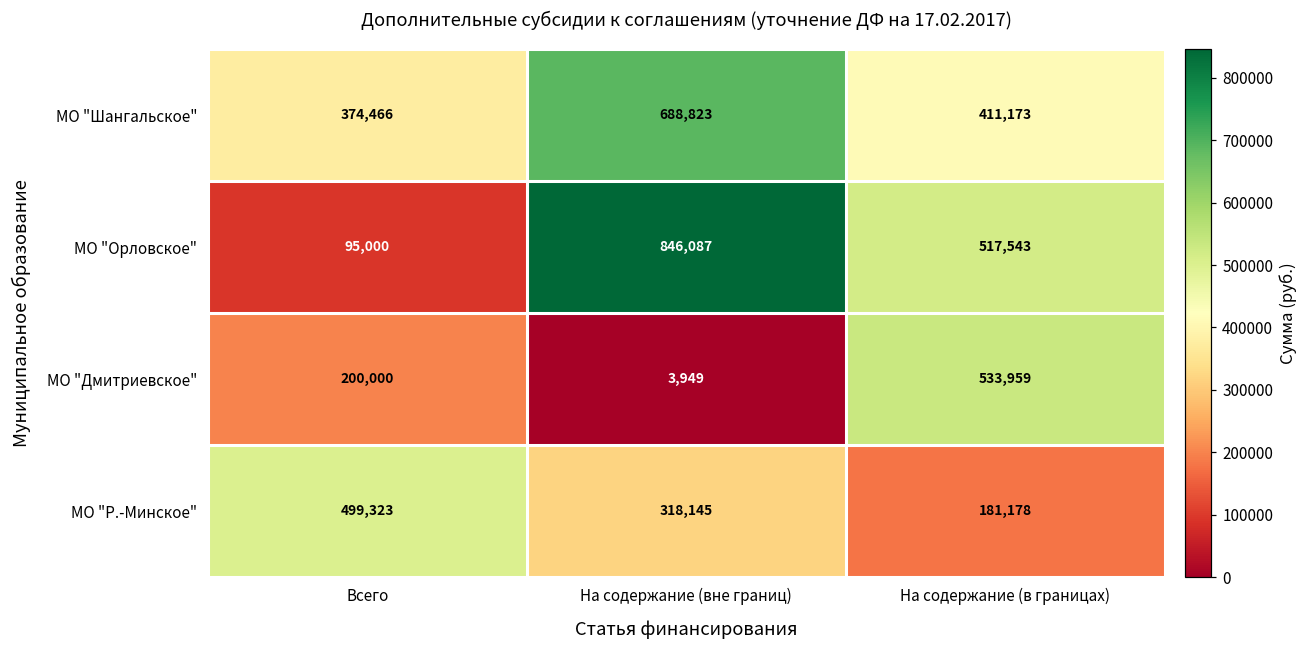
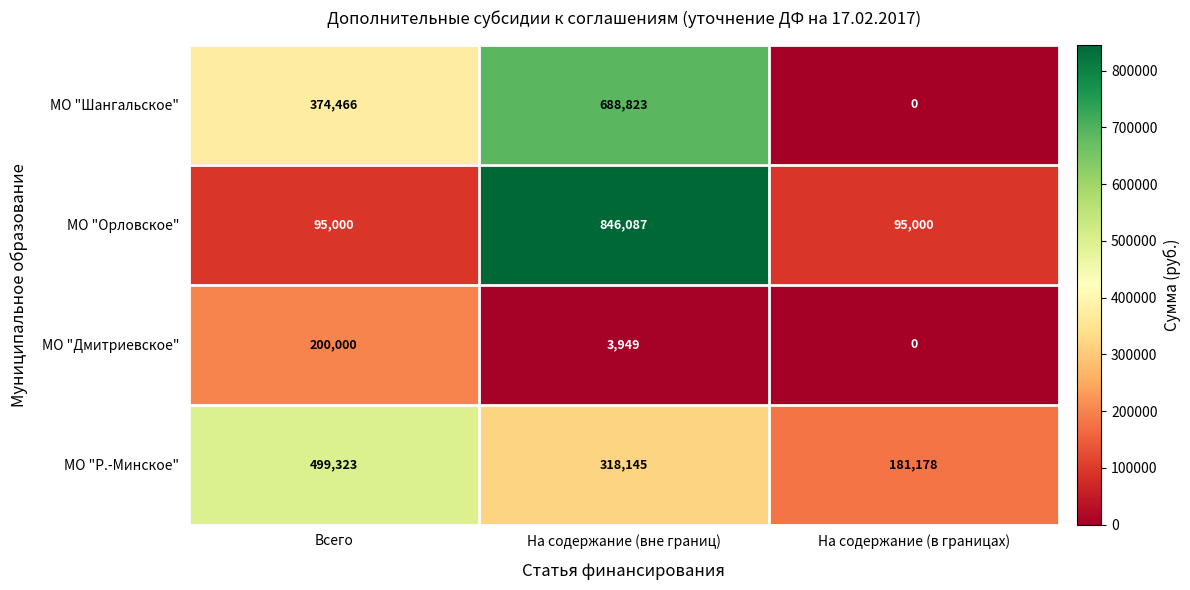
  {
    "МО \"Шангальское\"": {
      "Всего": "374,466",
      "На содержание (вне границ)": "688,823",
-     "На содержание (в границах)": "411,173"
+     "На содержание (в границах)": "0"
    },
    "МО \"Орловское\"": {
      "Всего": "95,000",
      "На содержание (вне границ)": "846,087",
-     "На содержание (в границах)": "517,543"
+     "На содержание (в границах)": "95,000"
    },
    "МО \"Дмитриевское\"": {
      "Всего": "200,000",
      "На содержание (вне границ)": "3,949",
-     "На содержание (в границах)": "533,959"
+     "На содержание (в границах)": "0"
    },
    "МО \"Р.-Минское\"": {
      "Всего": "499,323",
      "На содержание (вне границ)": "318,145",
      "На содержание (в границах)": "181,178"
    }
  }
